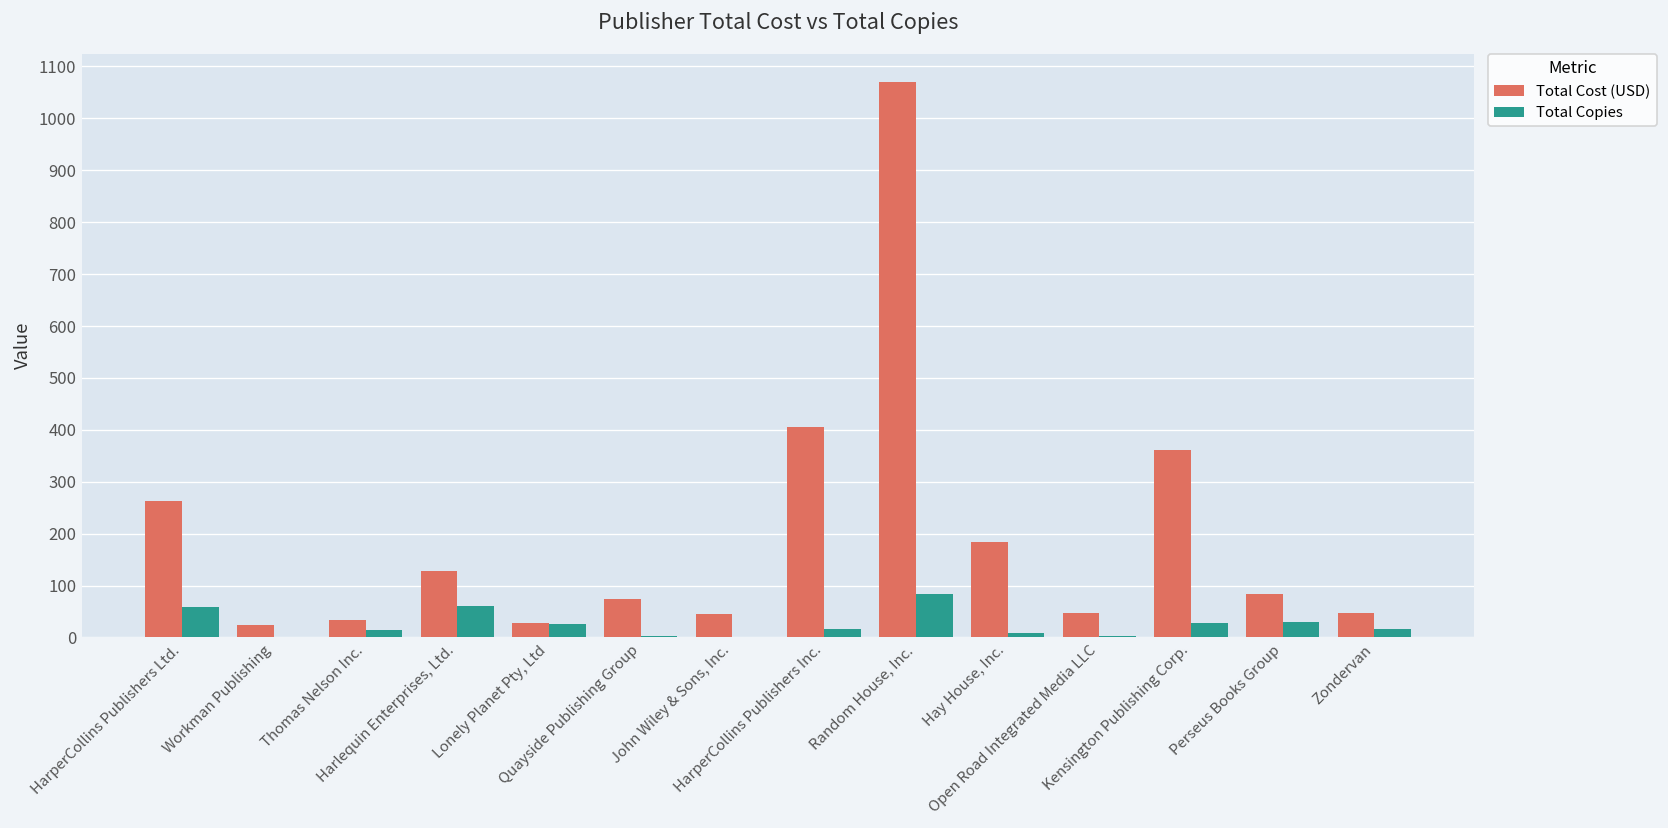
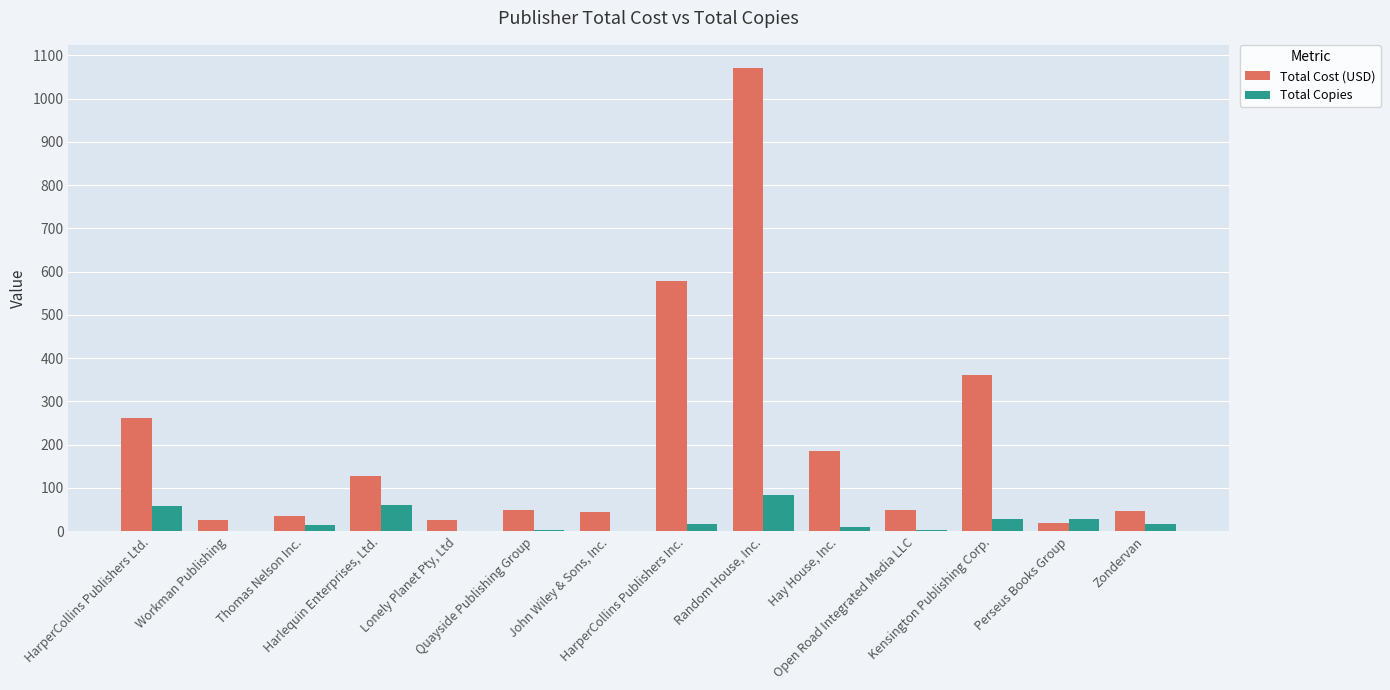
  {
    "Total Cost (USD)": {
      "HarperCollins Publishers Ltd.": 260,
      "Workman Publishing": 20,
      "Thomas Nelson Inc.": 30,
      "Harlequin Enterprises, Ltd.": 130,
      "Lonely Planet Pty, Ltd": 30,
-     "Quayside Publishing Group": 70,
+     "Quayside Publishing Group": 50,
      "John Wiley & Sons, Inc.": 40,
-     "HarperCollins Publishers Inc.": 410,
+     "HarperCollins Publishers Inc.": 580,
      "Random House, Inc.": 1070,
      "Hay House, Inc.": 180,
      "Open Road Integrated Media LLC": 50,
      "Kensington Publishing Corp.": 360,
-     "Perseus Books Group": 80,
+     "Perseus Books Group": 20,
      "Zondervan": 50
    },
    "Total Copies": {
      "HarperCollins Publishers Ltd.": 60,
      "Thomas Nelson Inc.": 10,
      "Harlequin Enterprises, Ltd.": 60,
-     "Lonely Planet Pty, Ltd": 30,
+     "Lonely Planet Pty, Ltd": 0,
      "HarperCollins Publishers Inc.": 20,
      "Random House, Inc.": 80,
      "Hay House, Inc.": 10,
      "Kensington Publishing Corp.": 30,
      "Perseus Books Group": 30,
      "Zondervan": 20
    }
  }
